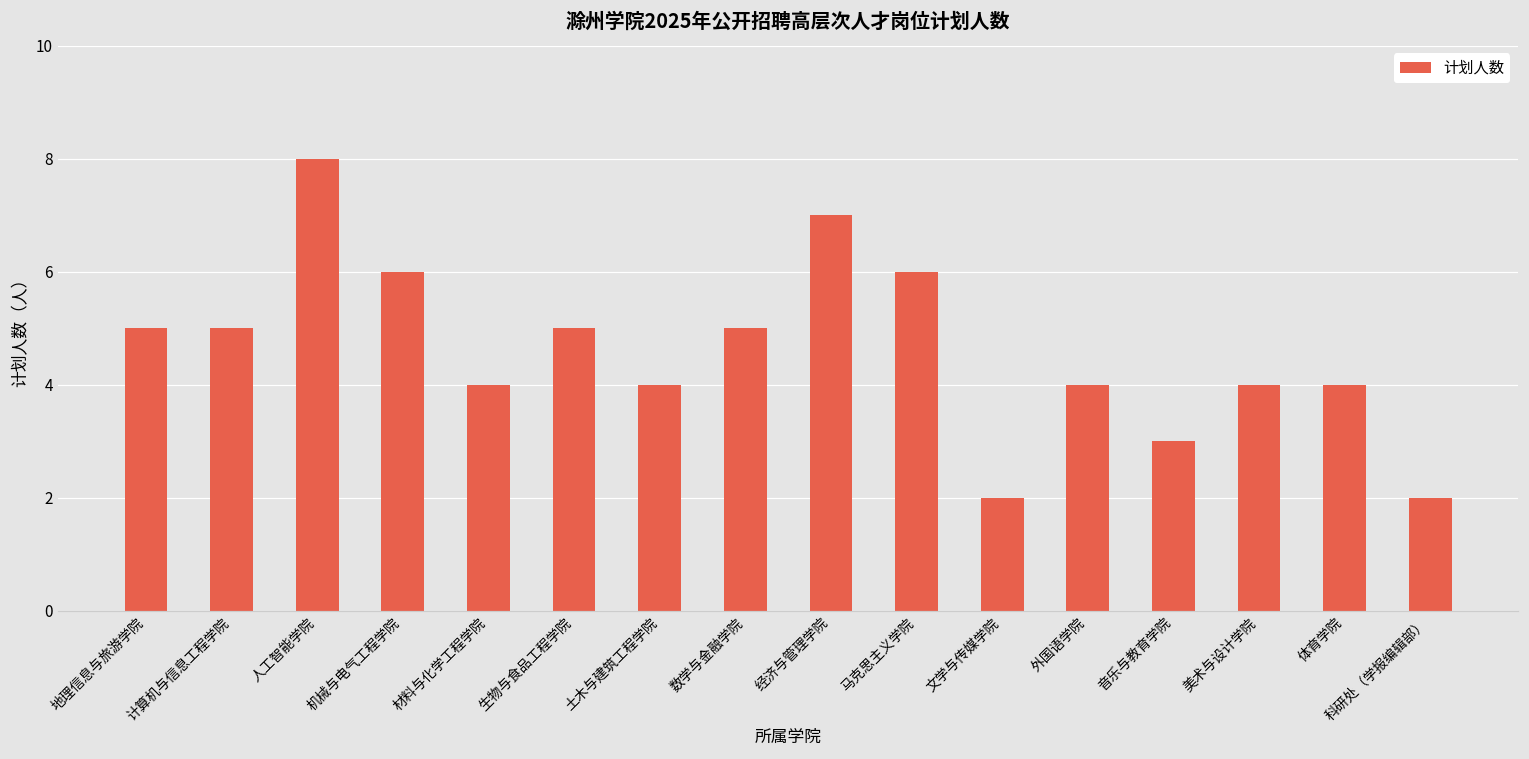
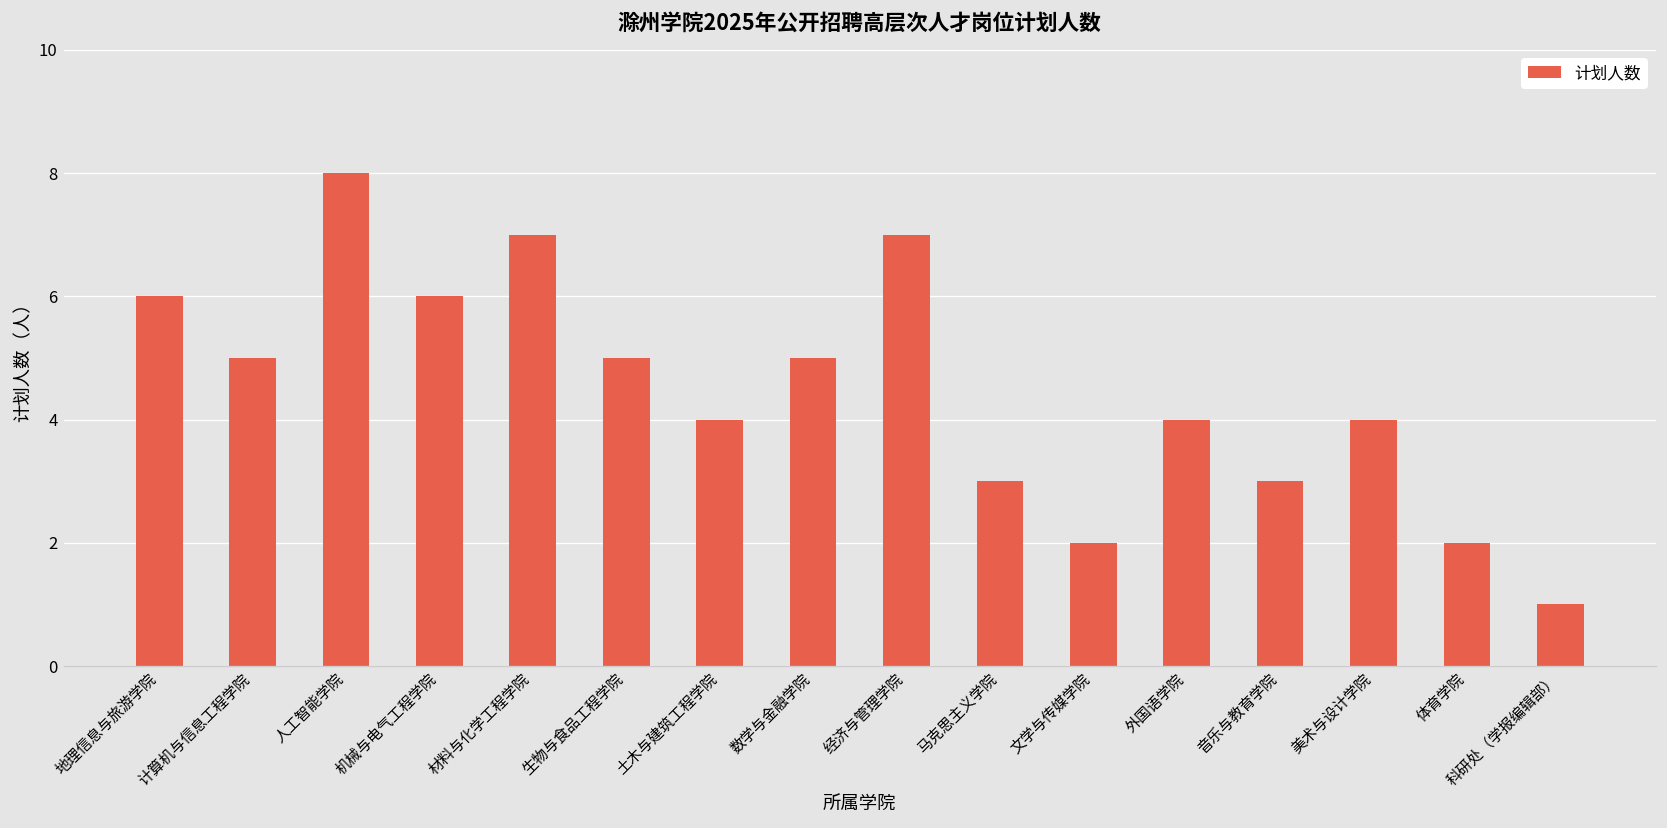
  {
-   "地理信息与旅游学院": 5,
+   "地理信息与旅游学院": 6,
    "计算机与信息工程学院": 5,
    "人工智能学院": 8,
    "机械与电气工程学院": 6,
-   "材料与化学工程学院": 4,
+   "材料与化学工程学院": 7,
    "生物与食品工程学院": 5,
    "土木与建筑工程学院": 4,
    "数学与金融学院": 5,
    "经济与管理学院": 7,
-   "马克思主义学院": 6,
+   "马克思主义学院": 3,
    "文学与传媒学院": 2,
    "外国语学院": 4,
    "音乐与教育学院": 3,
    "美术与设计学院": 4,
-   "体育学院": 4,
-   "科研处（学报编辑部）": 2
+   "体育学院": 2,
+   "科研处（学报编辑部）": 1
  }
